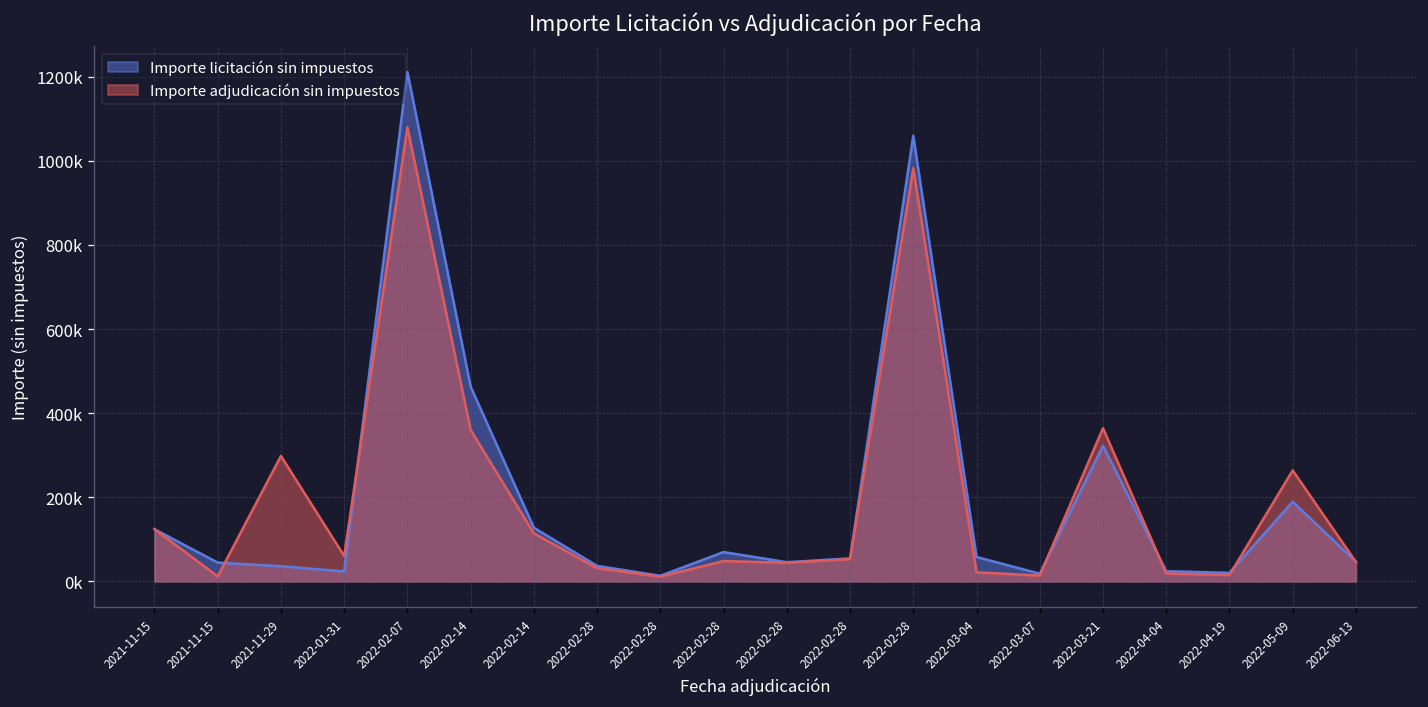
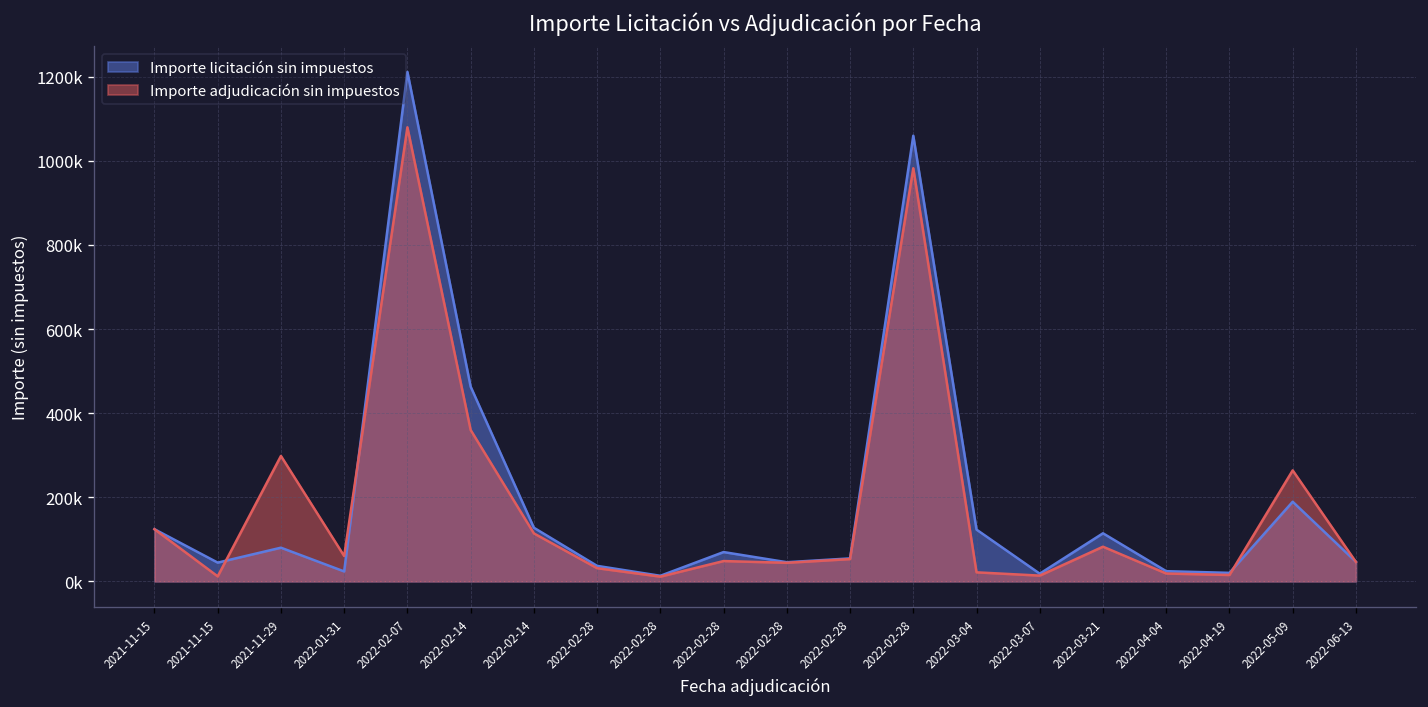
  {
    "Importe licitación sin impuestos": {
-     "2021-11-29": 40000,
+     "2021-11-29": 80000,
      "2022-01-31": 20000,
      "2022-02-07": 1210000,
-     "2022-03-04": 60000,
-     "2022-03-21": 320000,
+     "2022-03-04": 120000,
+     "2022-03-21": 110000,
      "2022-05-09": 190000
    },
    "Importe adjudicación sin impuestos": {
      "2021-11-29": 300000,
      "2022-01-31": 60000,
      "2022-02-07": 1080000,
      "2022-03-04": 20000,
-     "2022-03-21": 360000,
+     "2022-03-21": 80000,
      "2022-05-09": 260000
    }
  }
